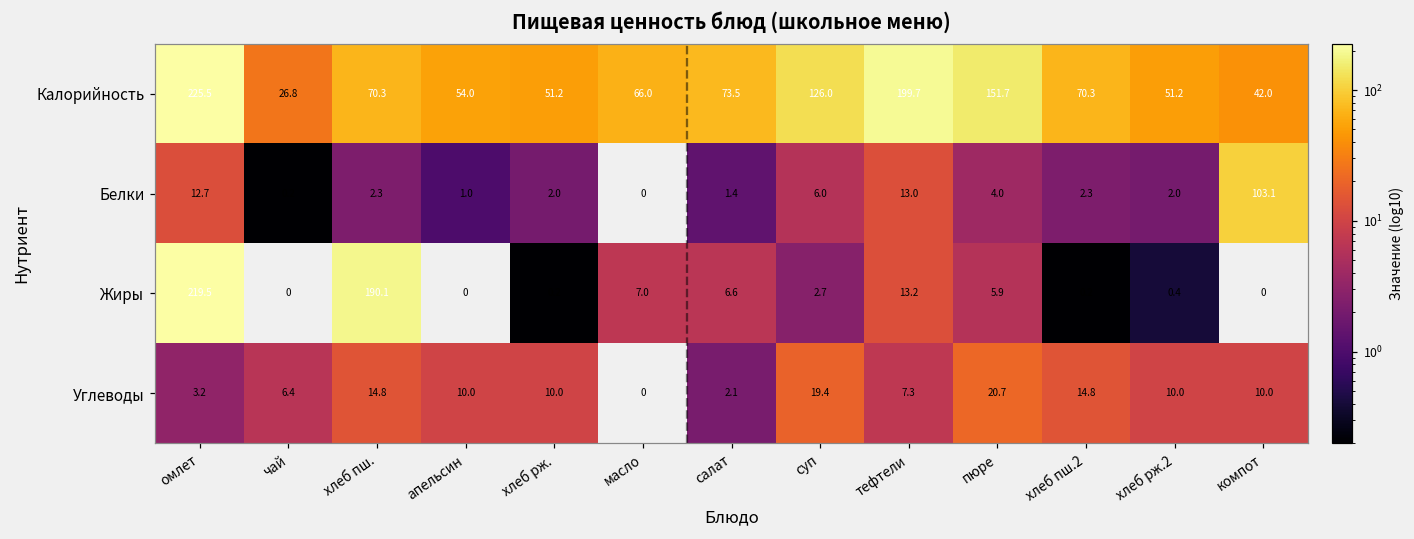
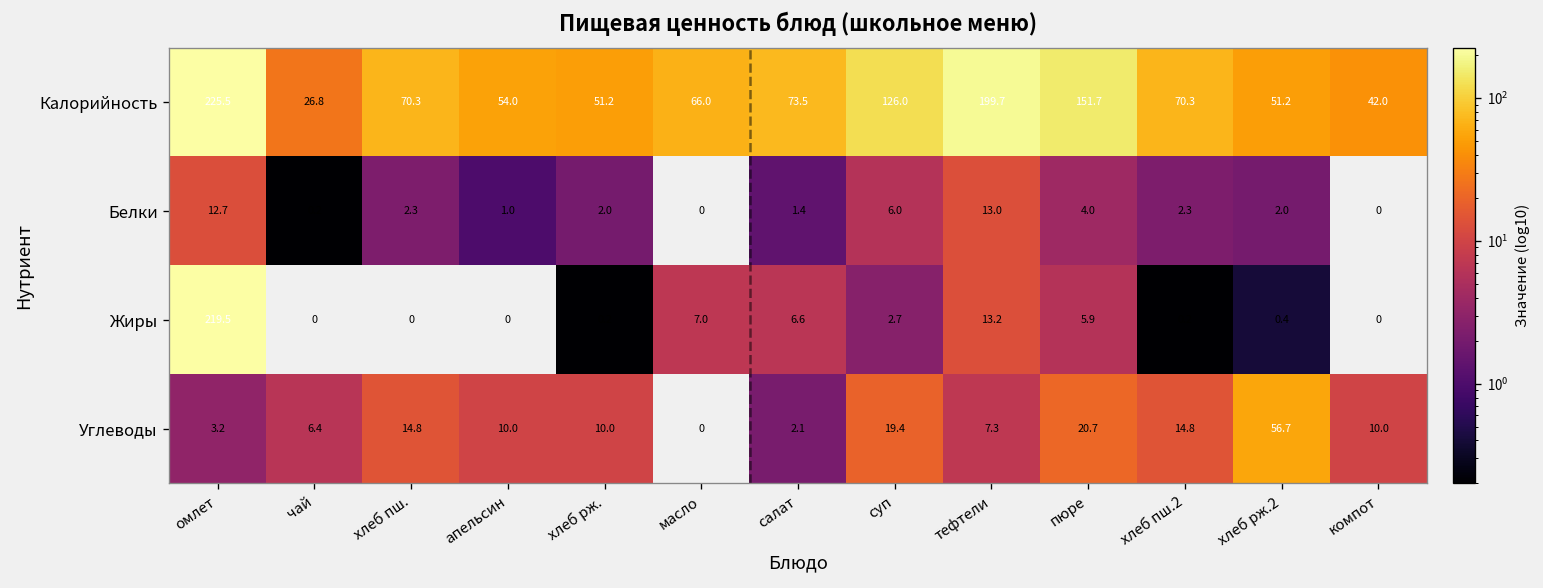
  {
    "Калорийность": {
      "омлет": 225.5,
      "чай": 26.8,
      "хлеб пш.": 70.3,
      "апельсин": 54.0,
      "хлеб рж.": 51.2,
      "масло": 66.0,
      "салат": 73.5,
      "суп": 126.0,
      "тефтели": 199.7,
      "пюре": 151.7,
      "хлеб пш.2": 70.3,
      "хлеб рж.2": 51.2,
      "компот": 42.0
    },
    "Белки": {
      "омлет": 12.7,
      "хлеб пш.": 2.3,
      "апельсин": 1.0,
      "хлеб рж.": 2.0,
      "масло": 0,
      "салат": 1.4,
      "суп": 6.0,
      "тефтели": 13.0,
      "пюре": 4.0,
      "хлеб пш.2": 2.3,
      "хлеб рж.2": 2.0,
-     "компот": 103.1
+     "компот": 0
    },
    "Жиры": {
      "омлет": 219.5,
      "чай": 0,
-     "хлеб пш.": 190.1,
+     "хлеб пш.": 0,
      "апельсин": 0,
      "масло": 7.0,
      "салат": 6.6,
      "суп": 2.7,
      "тефтели": 13.2,
      "пюре": 5.9,
      "хлеб рж.2": 0.4,
      "компот": 0
    },
    "Углеводы": {
      "омлет": 3.2,
      "чай": 6.4,
      "хлеб пш.": 14.8,
      "апельсин": 10.0,
      "хлеб рж.": 10.0,
      "масло": 0,
      "салат": 2.1,
      "суп": 19.4,
      "тефтели": 7.3,
      "пюре": 20.7,
      "хлеб пш.2": 14.8,
-     "хлеб рж.2": 10.0,
+     "хлеб рж.2": 56.7,
      "компот": 10.0
    }
  }
